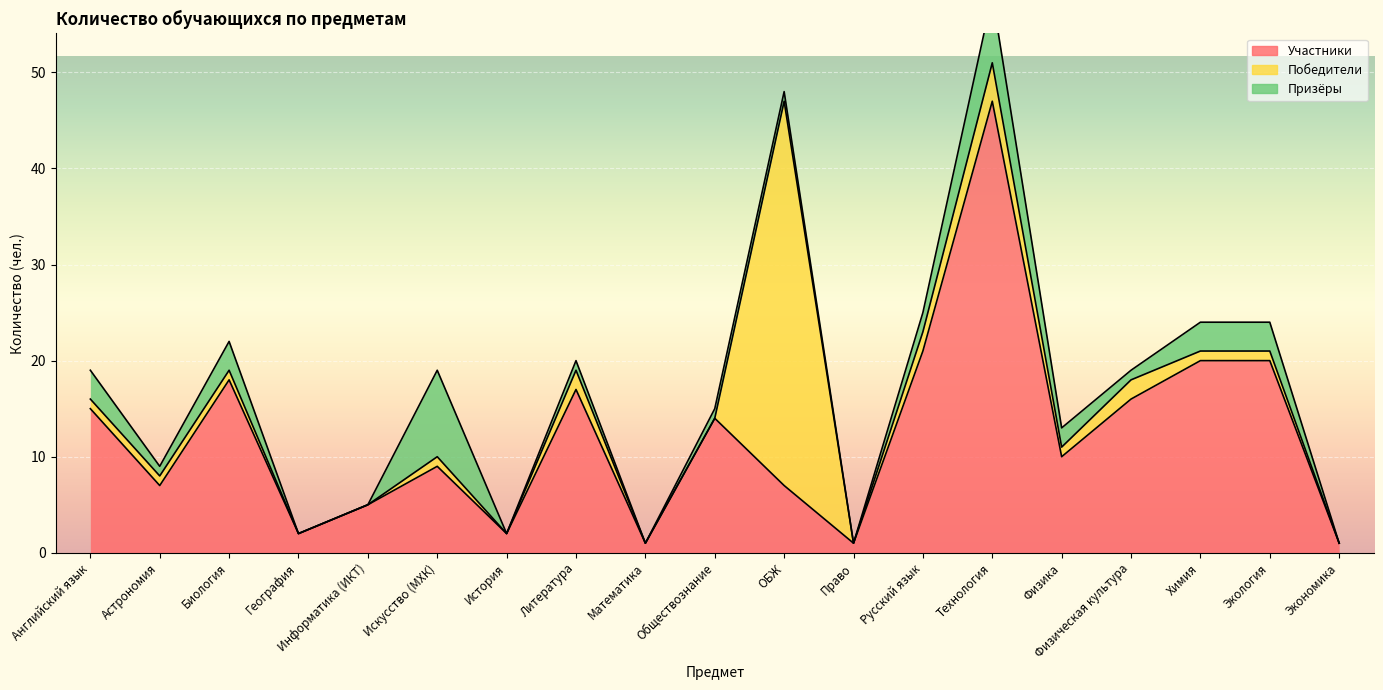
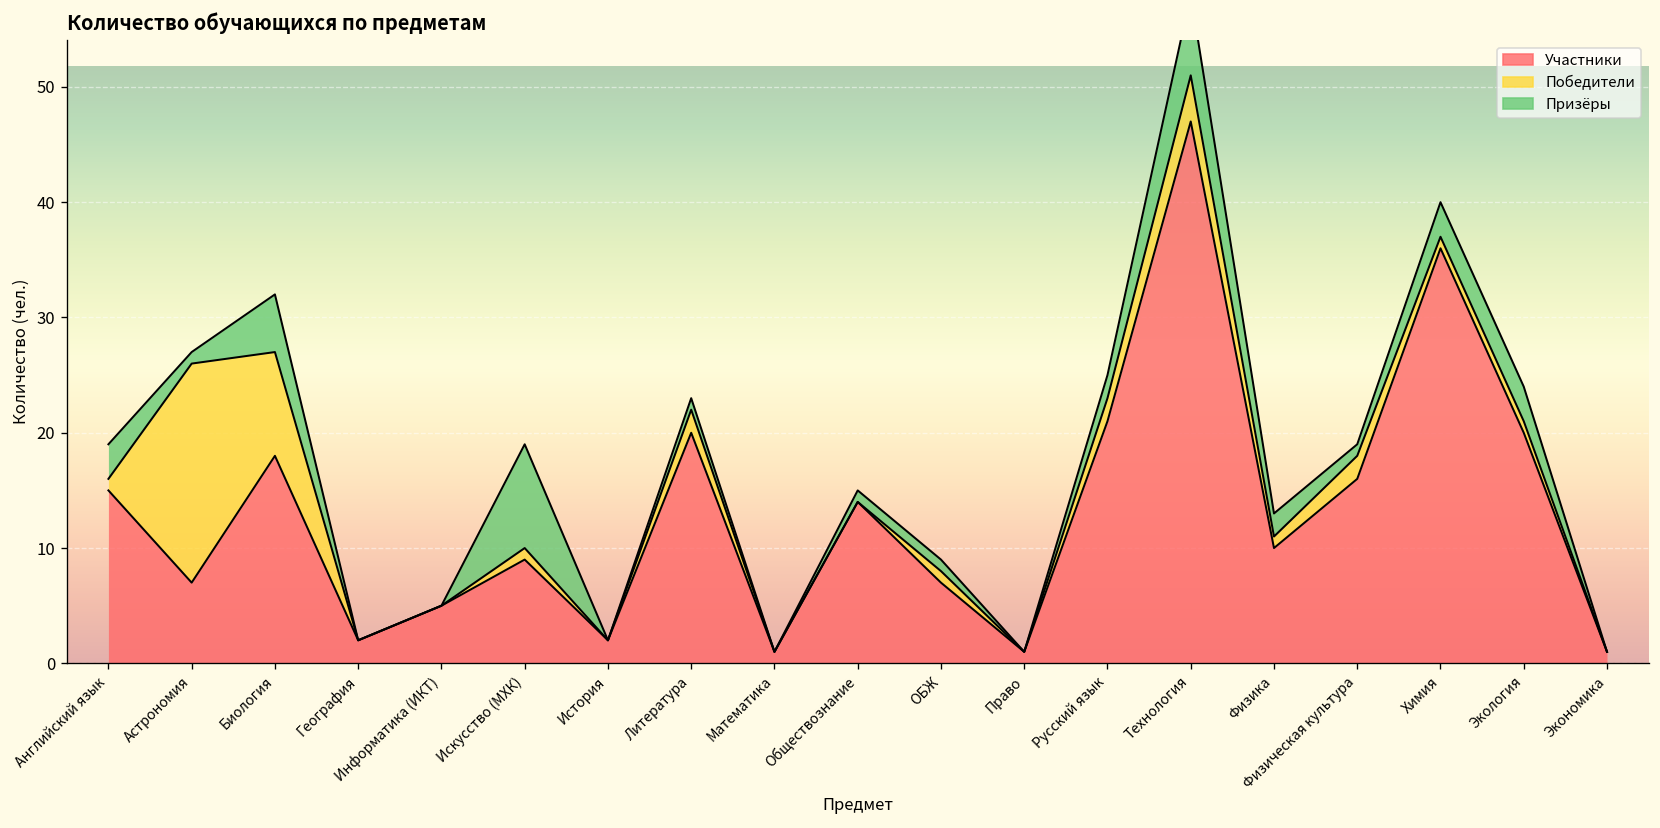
  {
    "Участники": {
      "Английский язык": 15,
      "Астрономия": 7,
      "Биология": 18,
      "Искусство (МХК)": 9,
-     "Литература": 17,
+     "Литература": 20,
      "ОБЖ": 7,
      "Русский язык": 21,
      "Технология": 47,
      "Физика": 10,
      "Физическая культура": 16,
-     "Химия": 20,
+     "Химия": 36,
      "Экология": 20
    },
    "Победители": {
      "Английский язык": 1,
-     "Астрономия": 1,
-     "Биология": 1,
+     "Астрономия": 19,
+     "Биология": 9,
      "Искусство (МХК)": 1,
      "Литература": 2,
-     "ОБЖ": 40,
+     "ОБЖ": 1,
      "Русский язык": 2,
      "Технология": 4,
      "Физика": 1,
      "Физическая культура": 2,
      "Химия": 1,
      "Экология": 1
    },
    "Призёры": {
      "Английский язык": 3,
      "Астрономия": 1,
-     "Биология": 3,
+     "Биология": 5,
      "Искусство (МХК)": 9,
      "Литература": 1,
      "Обществознание": 1,
      "ОБЖ": 1,
      "Русский язык": 2,
      "Физика": 2,
      "Физическая культура": 1,
      "Химия": 3,
      "Экология": 3
    }
  }
